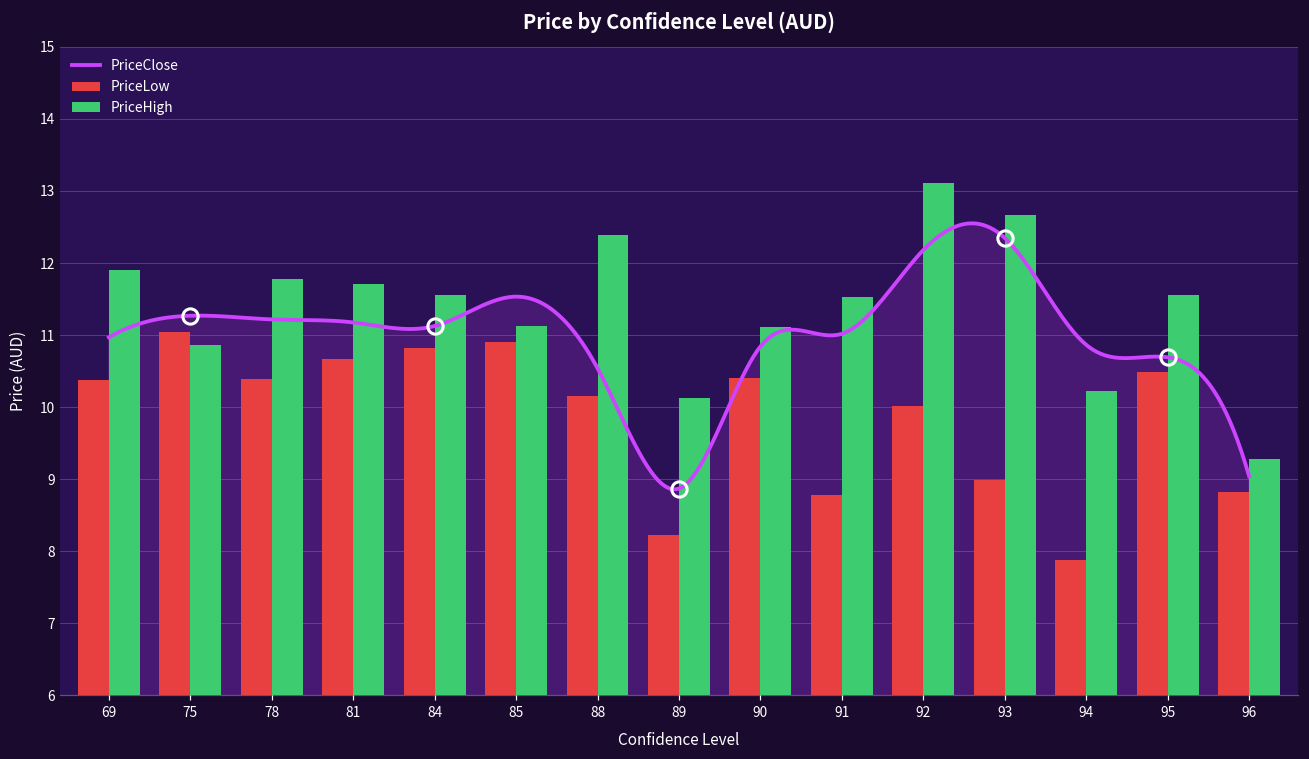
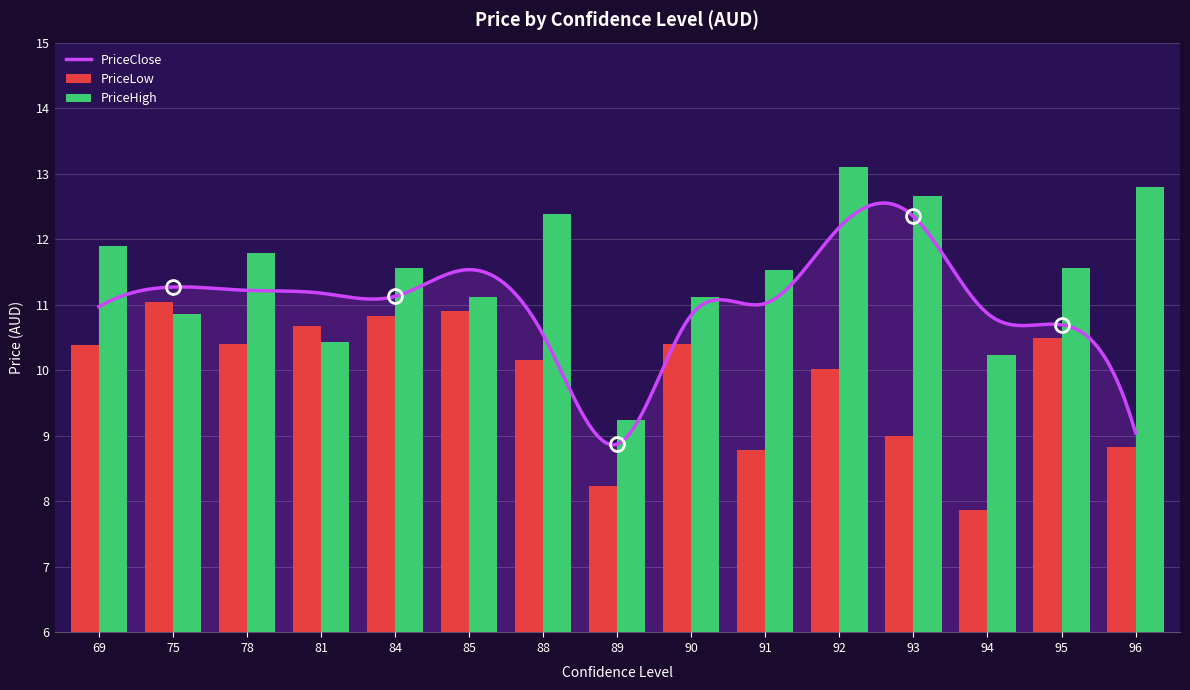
  {
    "PriceLow": {
      "69": 10.4,
      "75": 11.0,
      "78": 10.4,
      "81": 10.7,
      "84": 10.8,
      "85": 10.9,
      "88": 10.2,
      "89": 8.2,
      "90": 10.4,
      "91": 8.8,
      "92": 10.0,
      "93": 9.0,
      "94": 7.9,
      "95": 10.5,
      "96": 8.8
    },
    "PriceClose": {
      "69": 11.0,
      "96": 9.0
    },
    "PriceHigh": {
      "69": 11.9,
      "75": 10.9,
      "78": 11.8,
-     "81": 11.7,
+     "81": 10.4,
      "84": 11.6,
      "85": 11.1,
      "88": 12.4,
-     "89": 10.1,
+     "89": 9.2,
      "90": 11.1,
      "91": 11.5,
      "92": 13.1,
      "93": 12.7,
      "94": 10.2,
      "95": 11.6,
-     "96": 9.3
+     "96": 12.8
    }
  }
